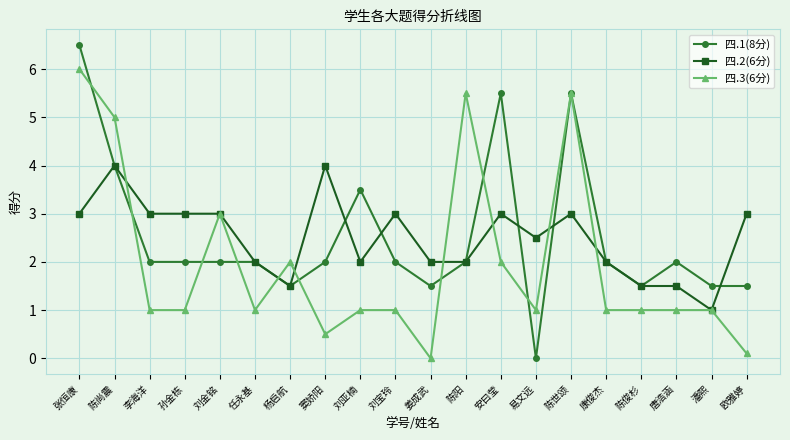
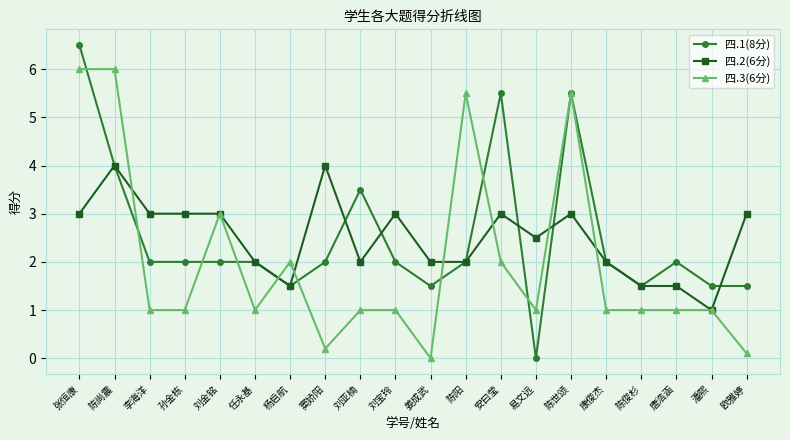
  {
    "四.3(6分)": {
      "张恒康": 6.0,
-     "陈尚震": 5,
+     "陈尚震": 6,
      "李海洋": 1.0,
      "孙金栋": 1.0,
      "任永基": 1.0,
      "杨启航": 2.0,
-     "窦娇阳": 0.5,
+     "窦娇阳": 0.2,
      "刘亚楠": 1.0,
      "刘宝玲": 1.0,
      "姜成武": 0.0,
      "陈阳": 5.5,
      "安曰莹": 2.0,
      "易文远": 1.0,
      "康俊杰": 1.0,
      "陈俊杉": 1.0,
      "唐浩涵": 1.0,
      "欧雅婷": 0.1
    }
  }
